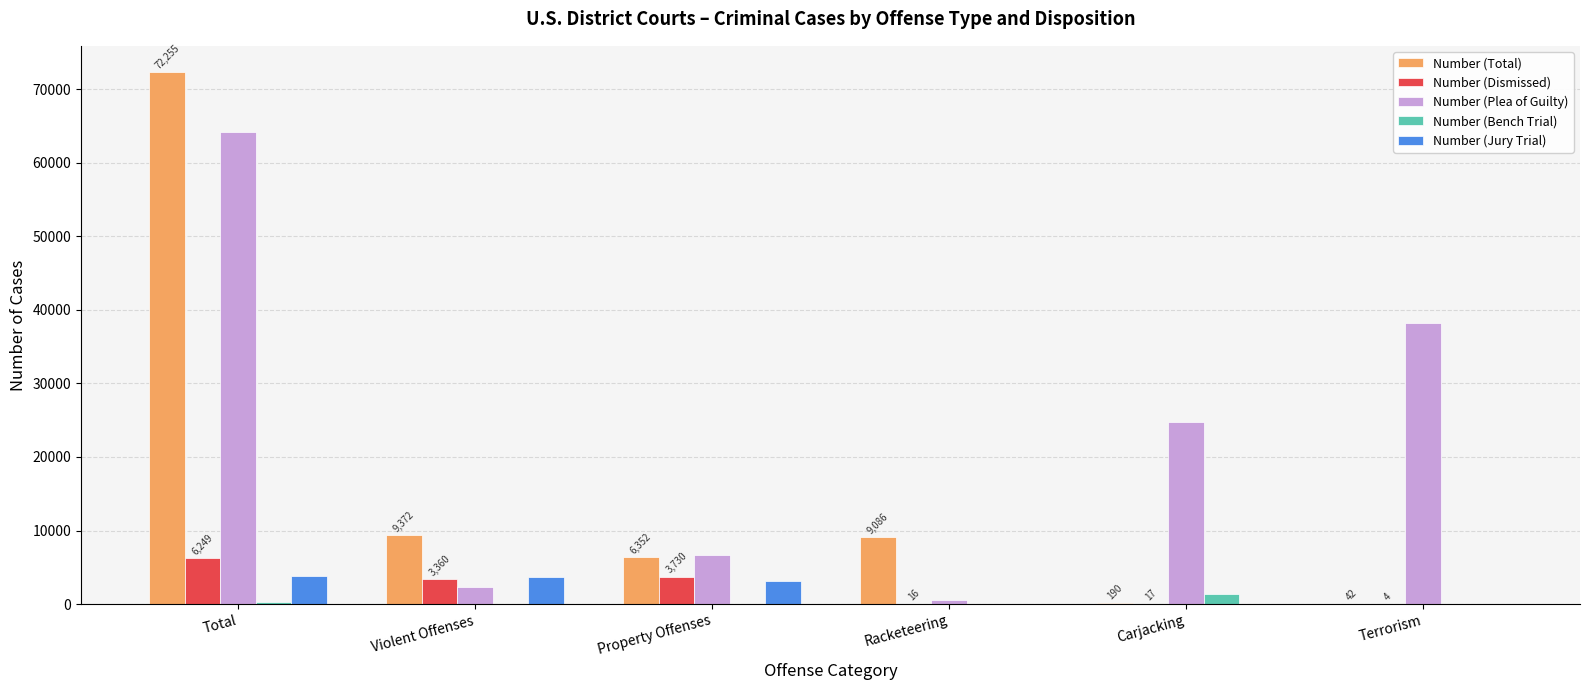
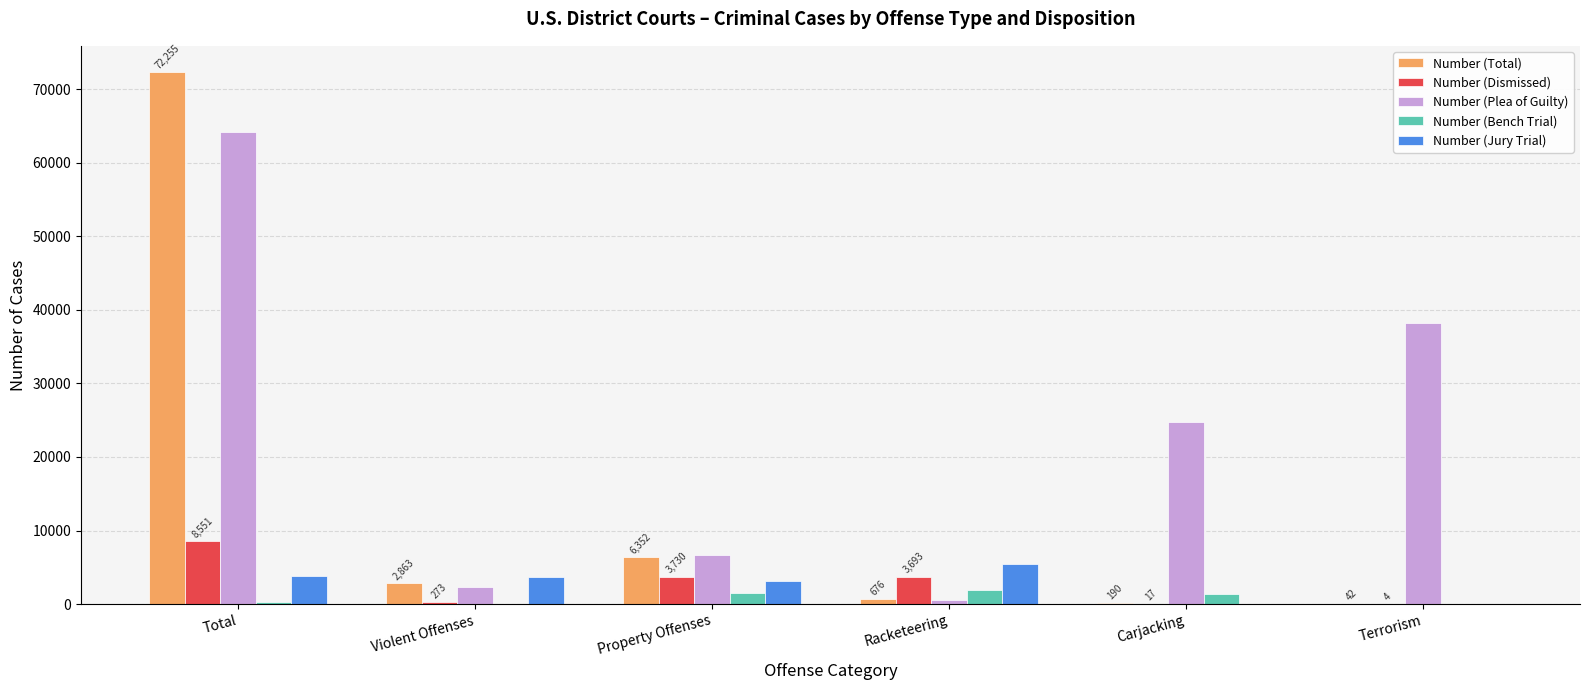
  {
    "Number (Total)": {
      "Total": "72,255",
-     "Violent Offenses": "9,372",
+     "Violent Offenses": "2,863",
      "Property Offenses": "6,352",
-     "Racketeering": "9,086",
+     "Racketeering": "676",
      "Carjacking": "190",
      "Terrorism": "42"
    },
    "Number (Dismissed)": {
-     "Total": "6,249",
-     "Violent Offenses": "3,360",
+     "Total": "8,551",
+     "Violent Offenses": "273",
      "Property Offenses": "3,730",
-     "Racketeering": "16",
+     "Racketeering": "3,693",
      "Carjacking": "17",
      "Terrorism": "4"
    },
    "Number (Plea of Guilty)": {
      "Total": "64000",
      "Violent Offenses": "2000",
      "Property Offenses": "7000",
      "Racketeering": "1000",
      "Carjacking": "25000",
      "Terrorism": "38000"
    },
    "Number (Bench Trial)": {
-     "Property Offenses": "0",
-     "Racketeering": "0",
+     "Property Offenses": "2000",
+     "Racketeering": "2000",
      "Carjacking": "1000",
      "Terrorism": "0"
    },
    "Number (Jury Trial)": {
      "Total": "4000",
      "Violent Offenses": "4000",
      "Property Offenses": "3000",
-     "Racketeering": "0"
+     "Racketeering": "5000"
    }
  }
